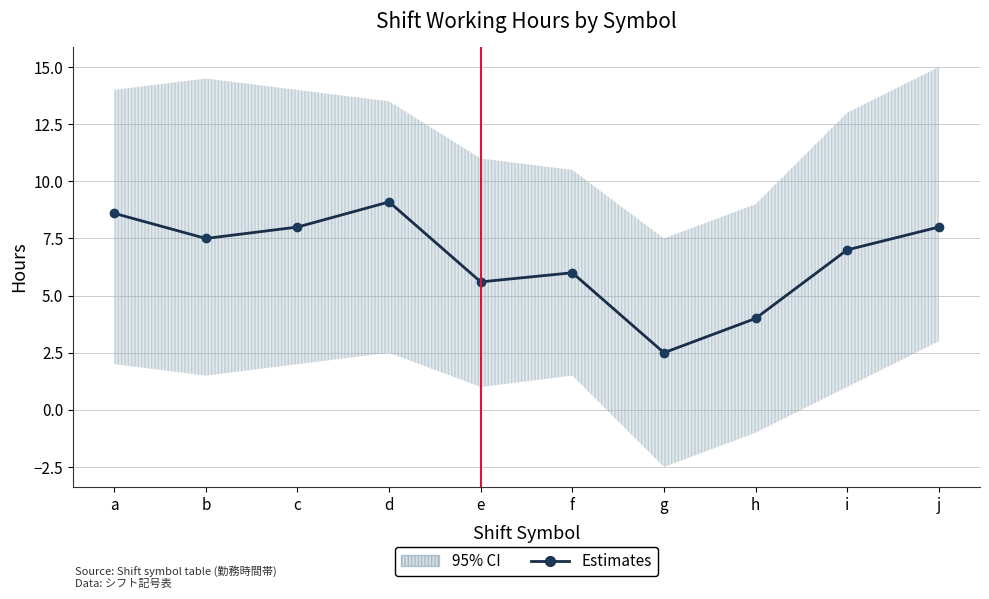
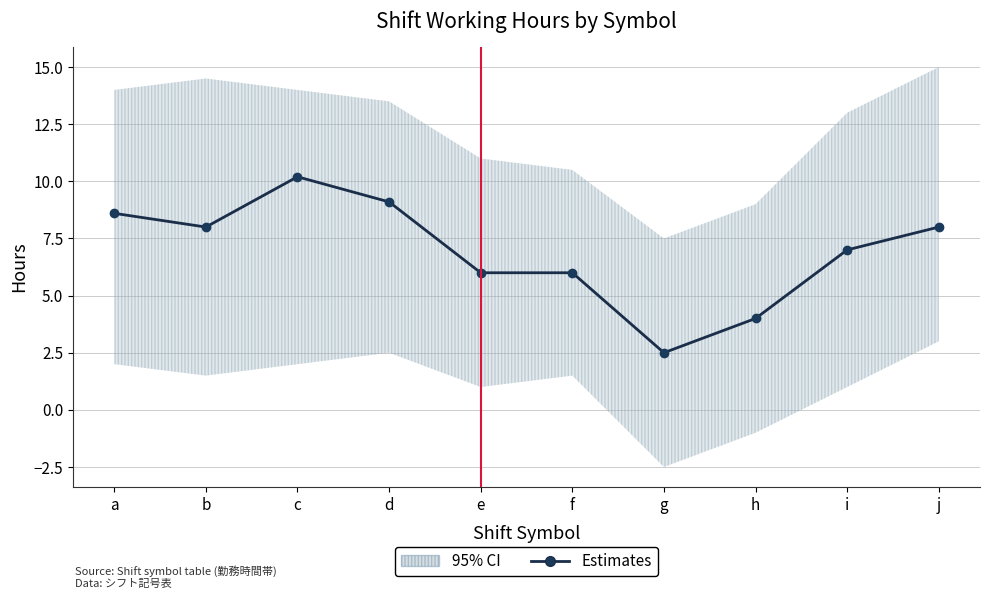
  {
    "Estimates": {
      "a": 8.6,
-     "b": 7.5,
-     "c": 8.0,
+     "b": 8.0,
+     "c": 10.2,
      "d": 9.1,
-     "e": 5.6,
+     "e": 6.0,
      "f": 6.0,
      "g": 2.5,
      "h": 4.0,
      "i": 7.0,
      "j": 8.0
    }
  }
